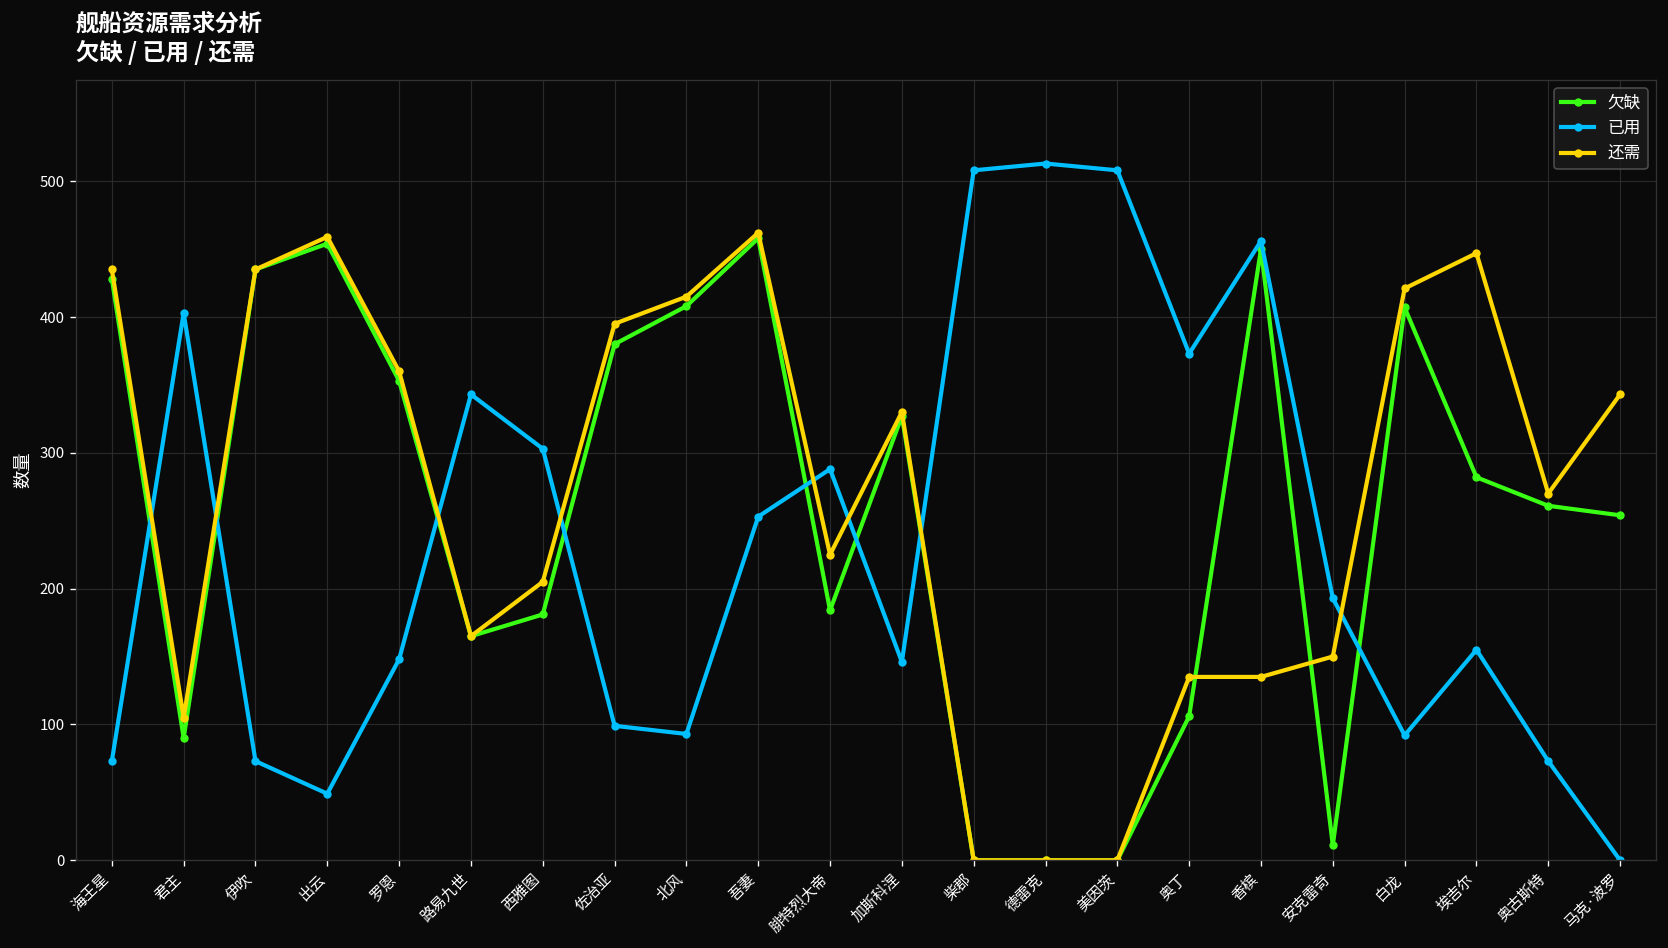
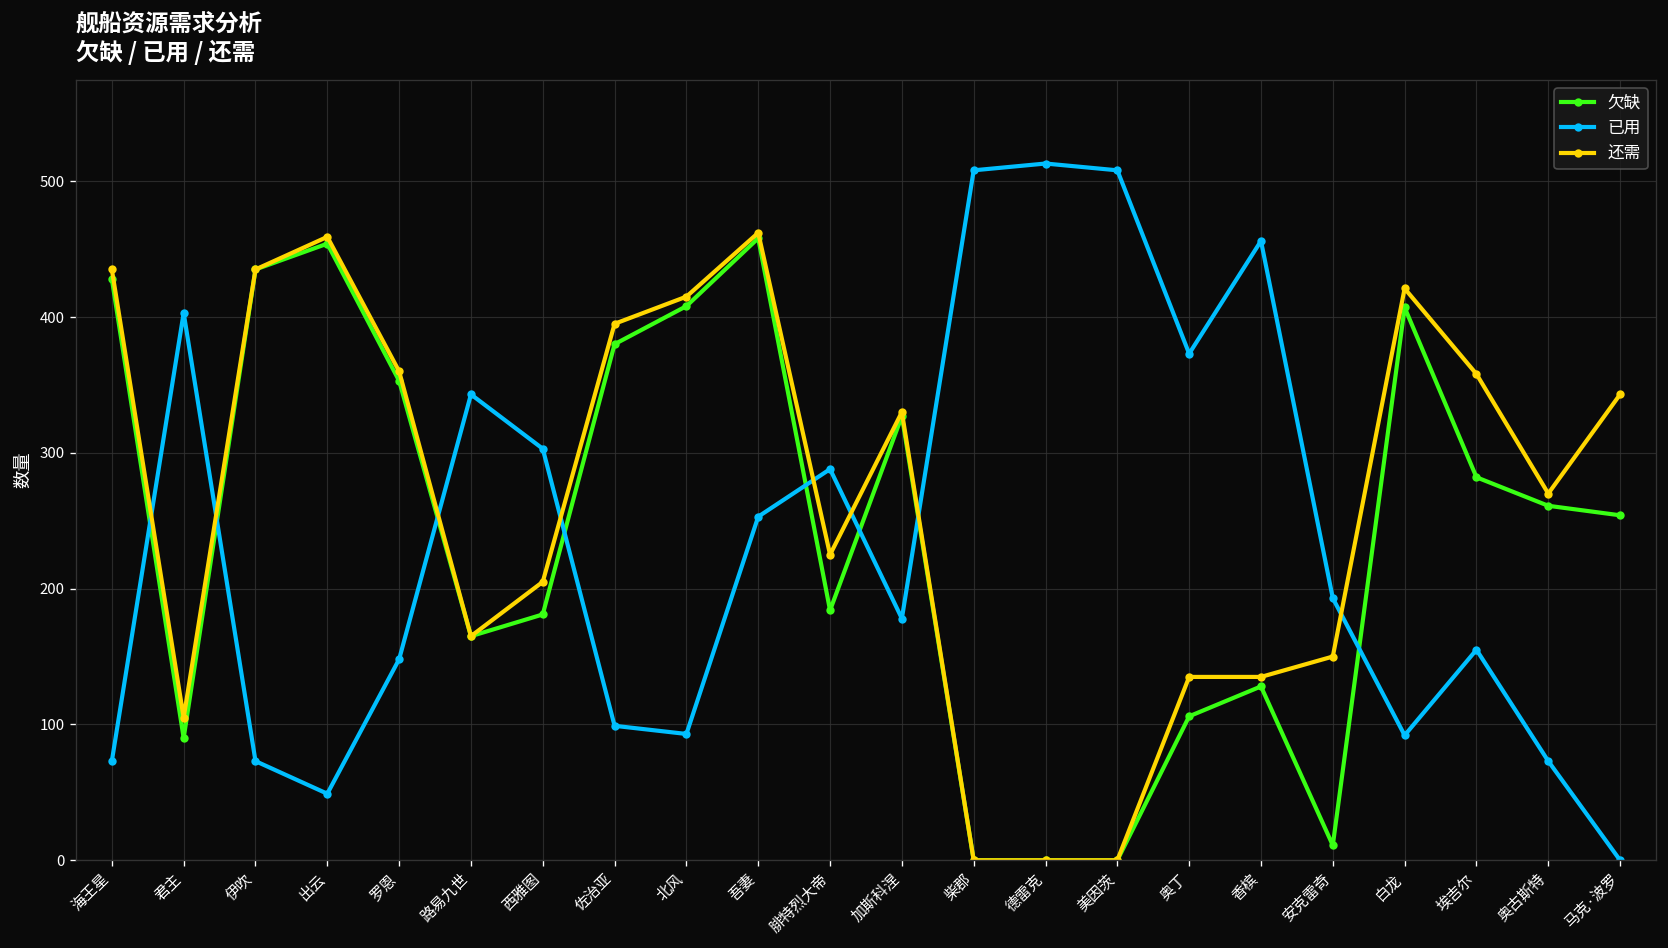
  {
    "欠缺": {
      "海王星": 428,
      "君主": 90,
      "出云": 454,
      "罗恩": 353,
      "西雅图": 181,
      "佐治亚": 380,
      "北风": 408,
      "吾妻": 458,
      "腓特烈大帝": 184,
      "加斯科涅": 327,
      "奥丁": 106,
-     "香槟": 450,
+     "香槟": 128,
      "安克雷奇": 11,
      "白龙": 407,
      "埃吉尔": 282,
      "奥古斯特": 261,
      "马克·波罗": 254
    },
    "已用": {
      "海王星": 73,
      "君主": 403,
      "伊吹": 73,
      "出云": 49,
      "罗恩": 148,
      "路易九世": 343,
      "西雅图": 303,
      "佐治亚": 99,
      "北风": 93,
      "吾妻": 253,
      "腓特烈大帝": 288,
-     "加斯科涅": 146,
+     "加斯科涅": 178,
      "柴郡": 508,
      "德雷克": 513,
      "美因茨": 508,
      "奥丁": 373,
      "香槟": 456,
      "安克雷奇": 193,
      "白龙": 92,
      "埃吉尔": 155,
      "奥古斯特": 73,
      "马克·波罗": 0
    },
    "还需": {
      "海王星": 435,
      "君主": 105,
      "出云": 459,
      "罗恩": 360,
      "西雅图": 205,
      "佐治亚": 395,
      "北风": 415,
      "吾妻": 462,
      "腓特烈大帝": 225,
      "加斯科涅": 330,
      "奥丁": 135,
      "香槟": 135,
      "安克雷奇": 150,
      "白龙": 421,
-     "埃吉尔": 447,
+     "埃吉尔": 358,
      "奥古斯特": 270,
      "马克·波罗": 343
    }
  }
